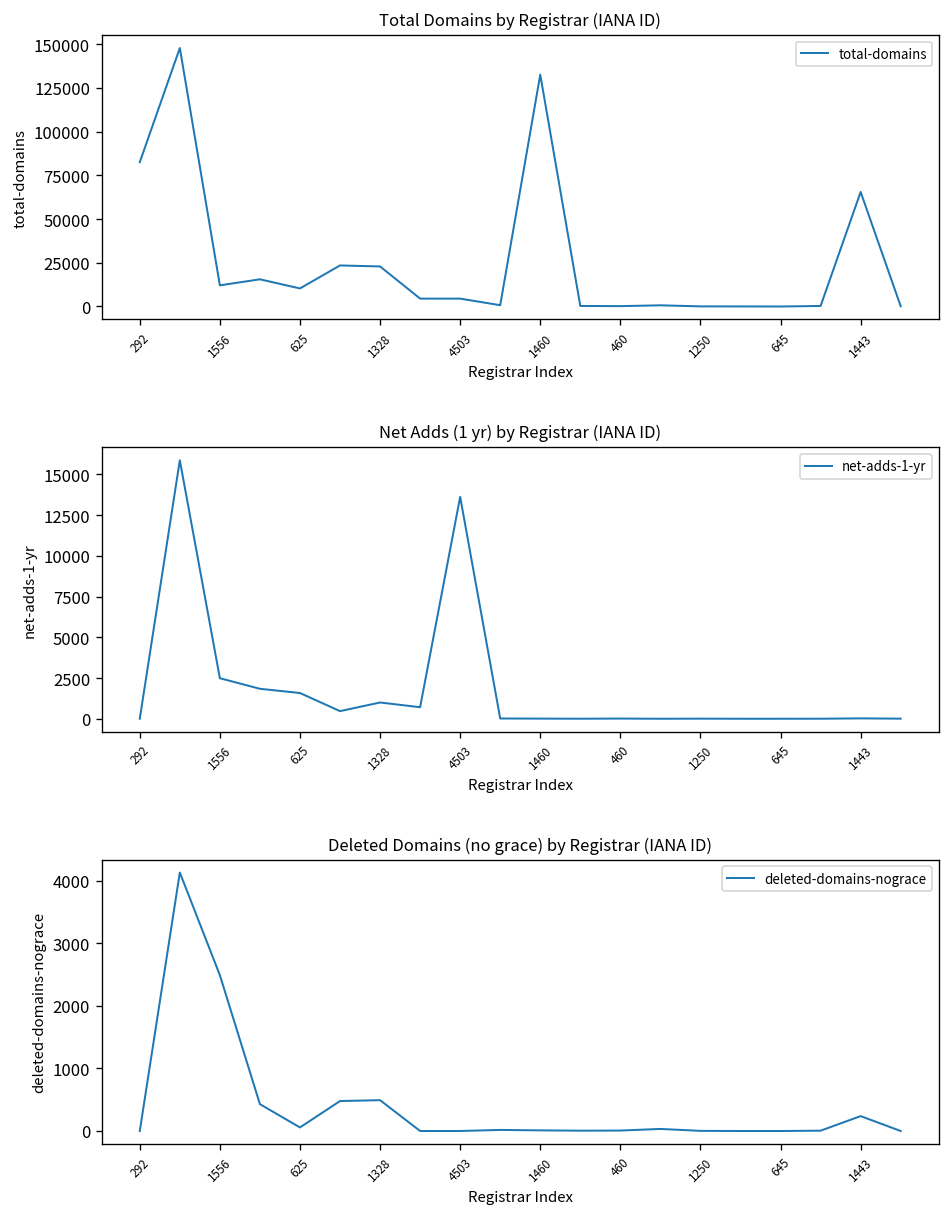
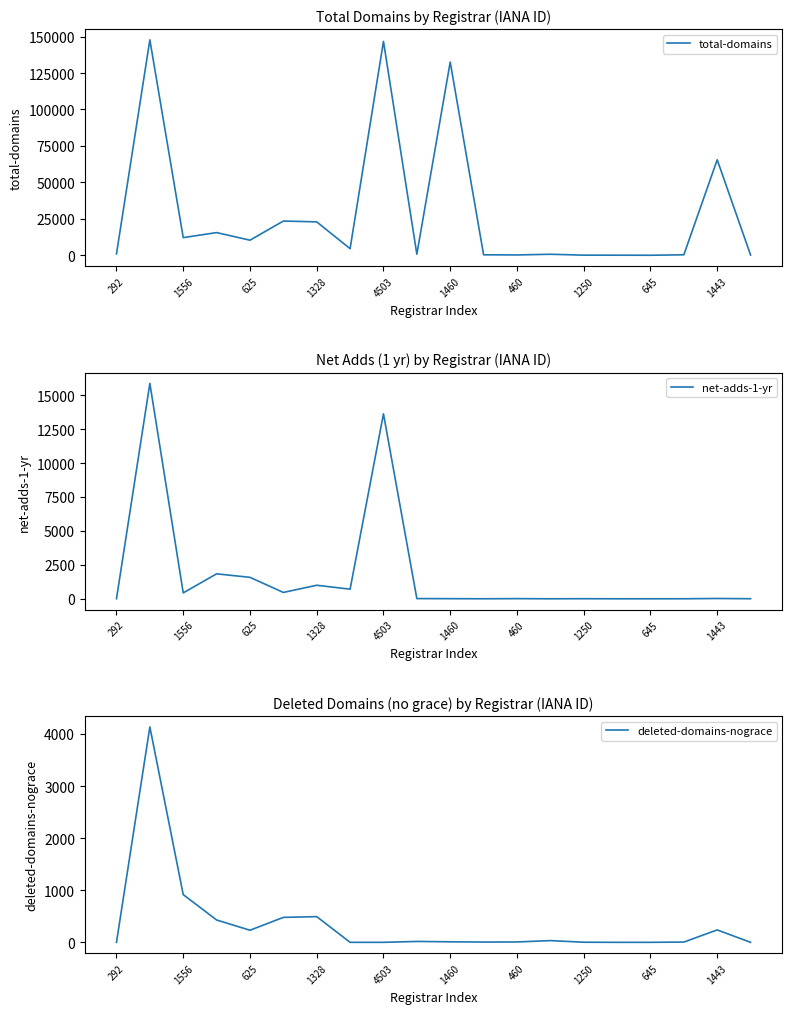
  {
    "Total Domains by Registrar (IANA ID)": {
-     "292": 83000,
+     "292": 1000,
      "1556": 12000,
      "625": 10000,
      "1328": 23000,
-     "4503": 5000,
+     "4503": 147000,
      "1460": 133000,
      "460": 0,
      "1250": 0,
      "645": 0,
      "1443": 65000
    },
    "Net Adds (1 yr) by Registrar (IANA ID)": {
      "292": 0,
-     "1556": 2500,
+     "1556": 400,
      "625": 1600,
      "1328": 1000,
      "4503": 13600,
      "1460": 0,
      "460": 0,
      "1250": 0,
      "645": 0,
      "1443": 0
    },
    "Deleted Domains (no grace) by Registrar (IANA ID)": {
      "292": 0,
-     "1556": 2500,
-     "625": 100,
+     "1556": 900,
+     "625": 200,
      "1328": 500,
      "4503": 0,
      "1460": 0,
      "460": 0,
      "1250": 0,
      "645": 0,
      "1443": 200
    }
  }
